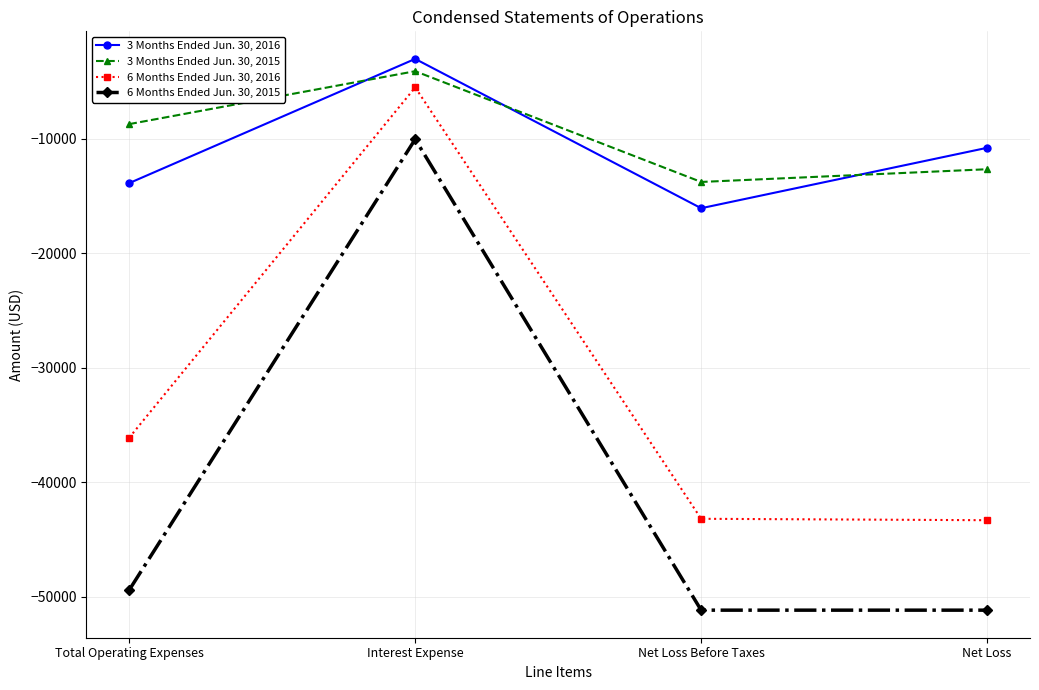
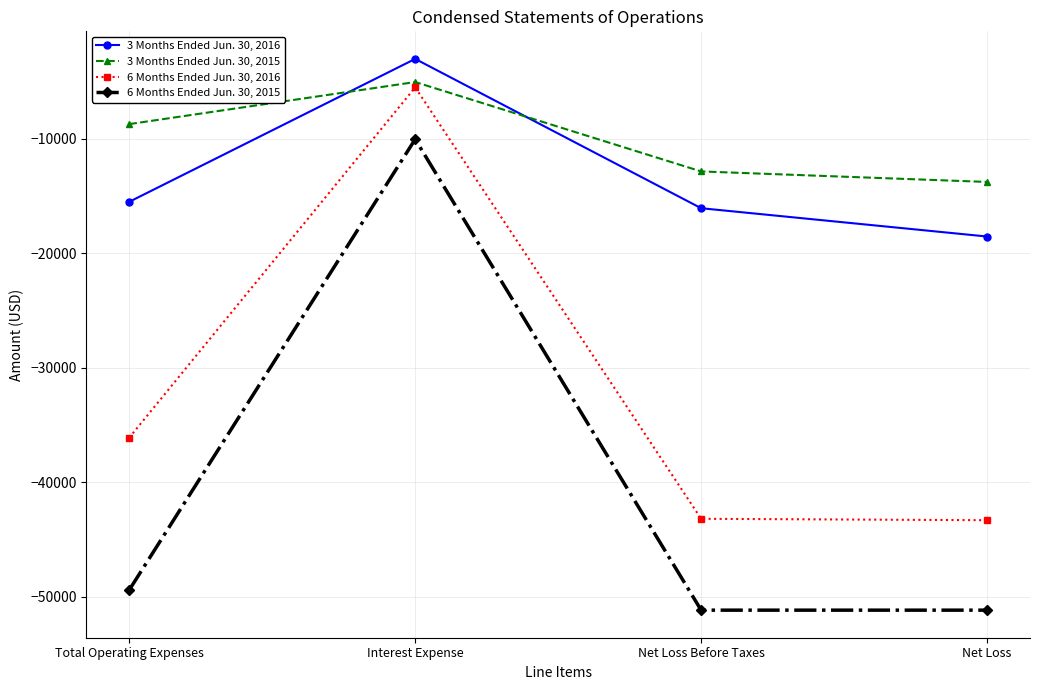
  {
    "3 Months Ended Jun. 30, 2016": {
-     "Total Operating Expenses": -13900,
+     "Total Operating Expenses": -15500,
      "Interest Expense": -3000,
      "Net Loss Before Taxes": -16100,
-     "Net Loss": -10800
+     "Net Loss": -18500
    },
    "3 Months Ended Jun. 30, 2015": {
      "Total Operating Expenses": -8700,
-     "Interest Expense": -4100,
-     "Net Loss Before Taxes": -13800,
-     "Net Loss": -12700
+     "Interest Expense": -5100,
+     "Net Loss Before Taxes": -12900,
+     "Net Loss": -13800
    },
    "6 Months Ended Jun. 30, 2016": {
      "Total Operating Expenses": -36100,
      "Interest Expense": -5500,
      "Net Loss Before Taxes": -43200,
      "Net Loss": -43300
    },
    "6 Months Ended Jun. 30, 2015": {
      "Total Operating Expenses": -49400,
      "Interest Expense": -10000,
      "Net Loss Before Taxes": -51200,
      "Net Loss": -51200
    }
  }
